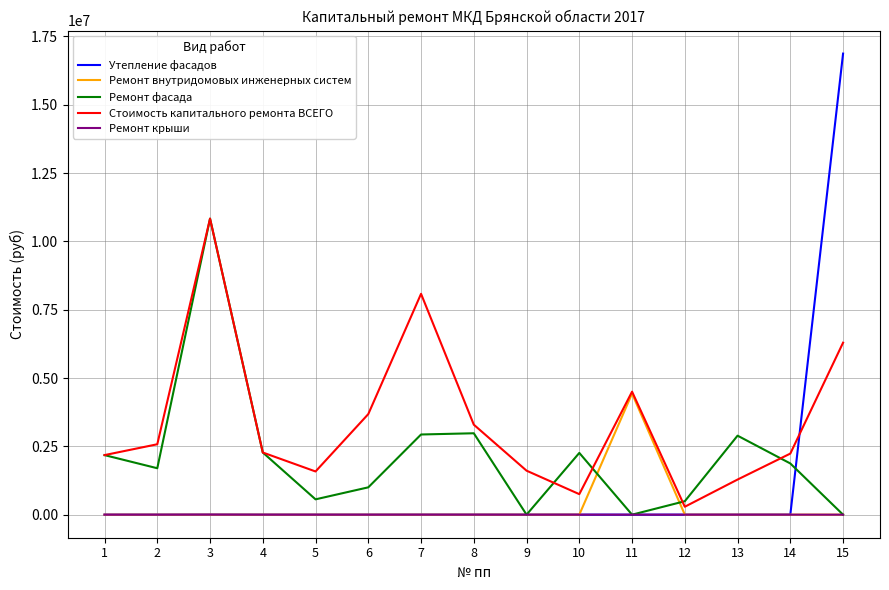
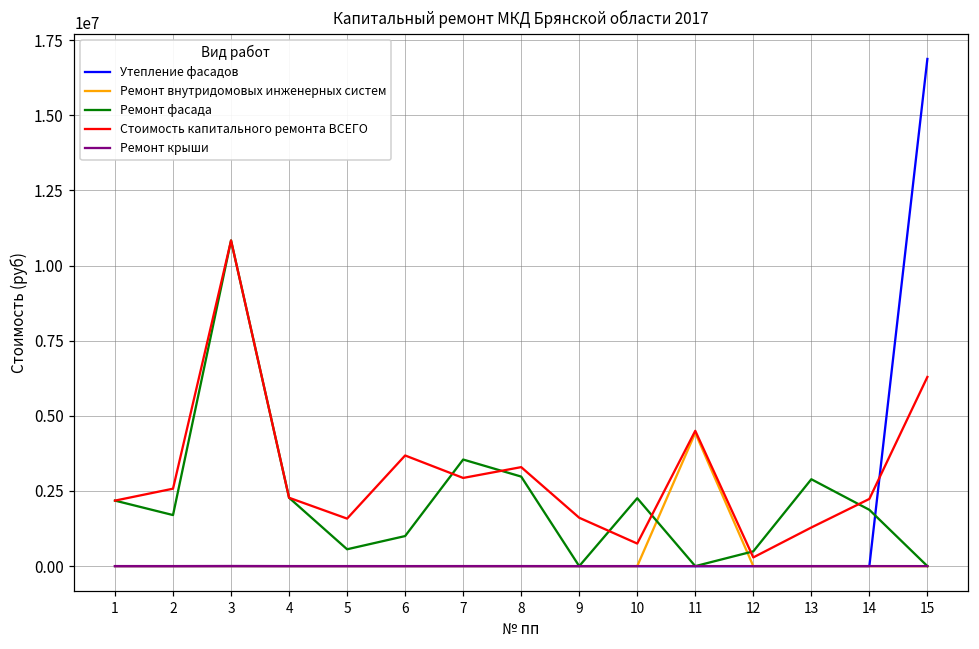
  {
    "Утепление фасадов": {
      "15": 16900000
    },
    "Ремонт фасада": {
      "2": 1700000,
      "5": 600000,
      "6": 1000000,
-     "7": 2900000,
+     "7": 3500000,
      "8": 3000000,
      "10": 2300000,
      "12": 500000,
      "13": 2900000,
      "14": 1900000
    },
    "Стоимость капитального ремонта ВСЕГО": {
      "2": 2600000,
      "5": 1600000,
      "6": 3700000,
-     "7": 8100000,
+     "7": 2900000,
      "8": 3300000,
      "9": 1600000,
      "10": 800000,
      "12": 300000,
      "13": 1300000,
      "14": 2200000,
      "15": 6300000
    }
  }
